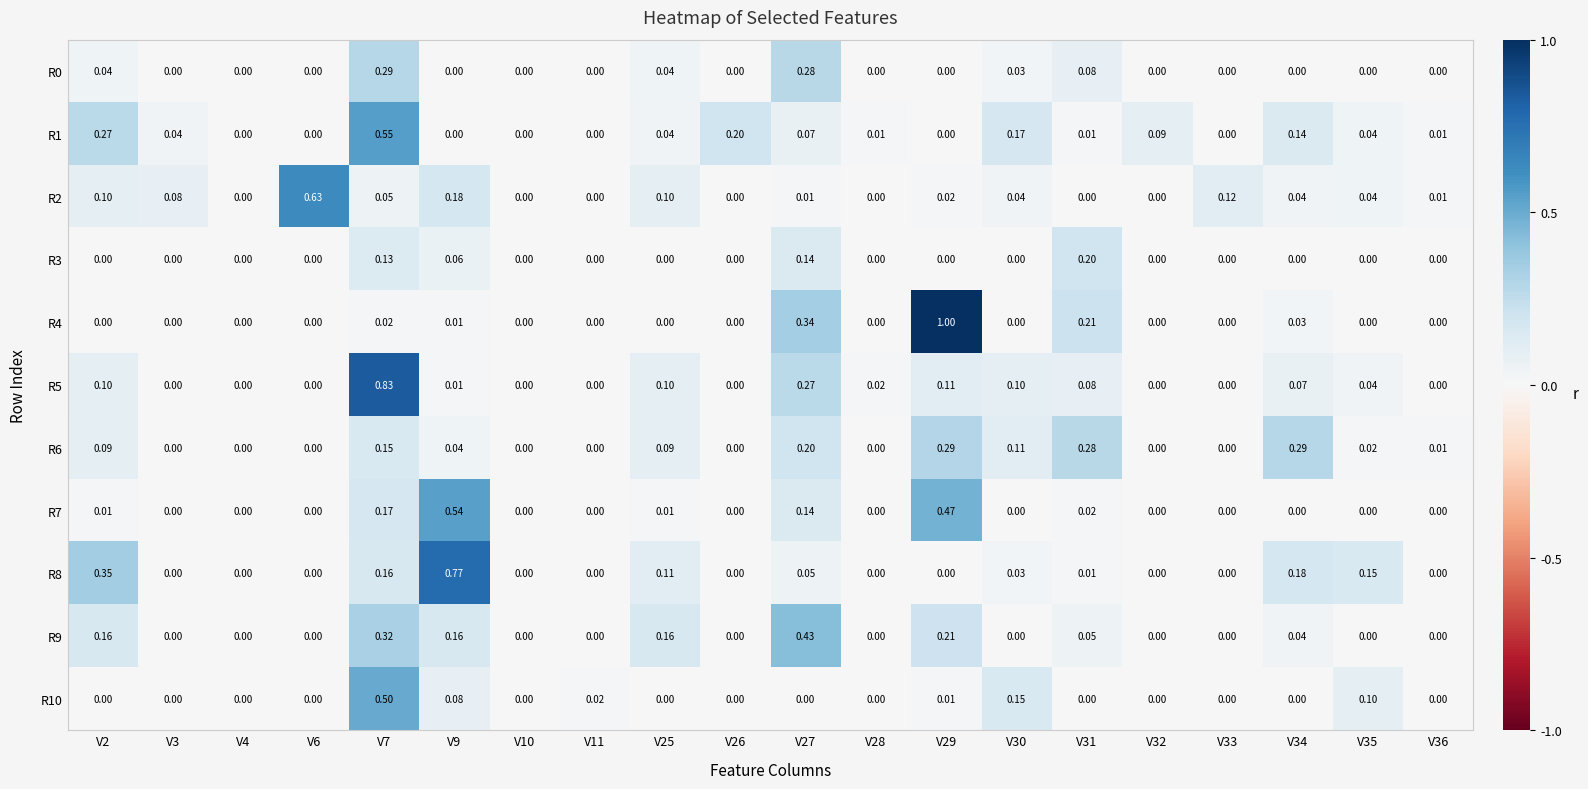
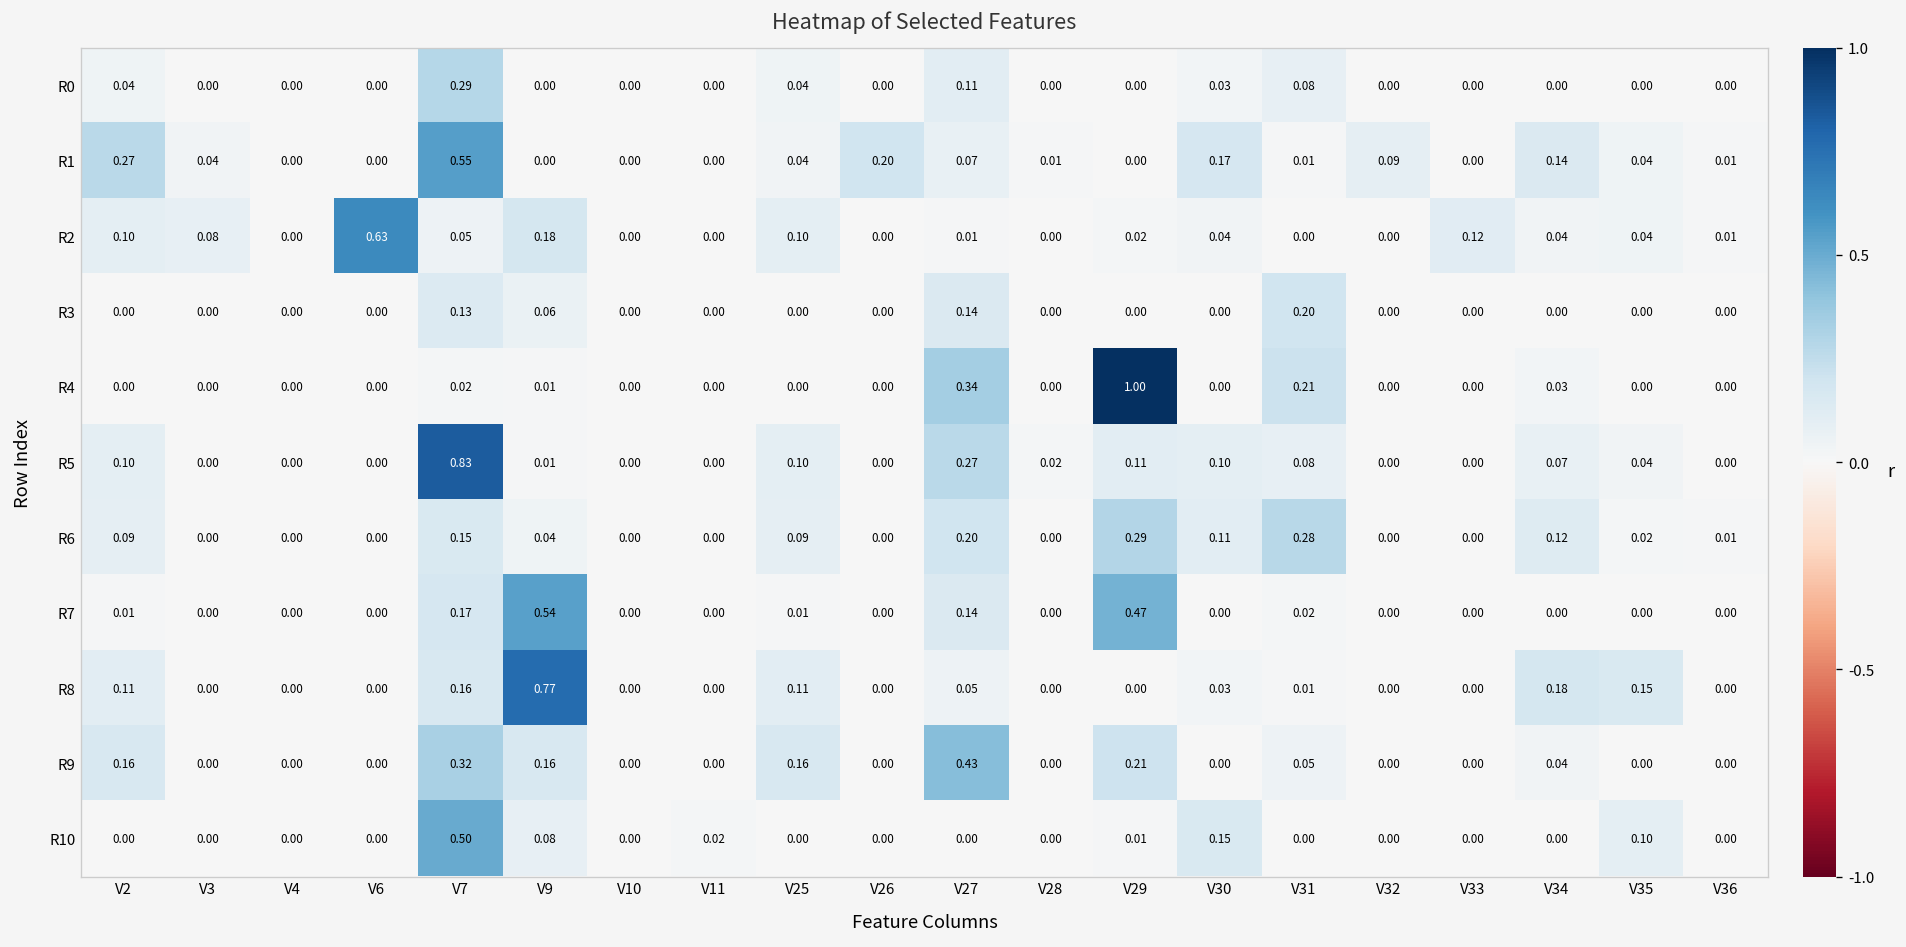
  {
    "R0": {
      "V2": 0.04,
      "V3": 0.00,
      "V4": 0.00,
      "V6": 0.00,
      "V7": 0.29,
      "V9": 0.00,
      "V10": 0.00,
      "V11": 0.00,
      "V25": 0.04,
      "V26": 0.00,
-     "V27": 0.28,
+     "V27": 0.11,
      "V28": 0.00,
      "V29": 0.00,
      "V30": 0.03,
      "V31": 0.08,
      "V32": 0.00,
      "V33": 0.00,
      "V34": 0.00,
      "V35": 0.00,
      "V36": 0.00
    },
    "R6": {
      "V2": 0.09,
      "V3": 0.00,
      "V4": 0.00,
      "V6": 0.00,
      "V7": 0.15,
      "V9": 0.04,
      "V10": 0.00,
      "V11": 0.00,
      "V25": 0.09,
      "V26": 0.00,
      "V27": 0.20,
      "V28": 0.00,
      "V29": 0.29,
      "V30": 0.11,
      "V31": 0.28,
      "V32": 0.00,
      "V33": 0.00,
-     "V34": 0.29,
+     "V34": 0.12,
      "V35": 0.02,
      "V36": 0.01
    },
    "R8": {
-     "V2": 0.35,
+     "V2": 0.11,
      "V3": 0.00,
      "V4": 0.00,
      "V6": 0.00,
      "V7": 0.16,
      "V9": 0.77,
      "V10": 0.00,
      "V11": 0.00,
      "V25": 0.11,
      "V26": 0.00,
      "V27": 0.05,
      "V28": 0.00,
      "V29": 0.00,
      "V30": 0.03,
      "V31": 0.01,
      "V32": 0.00,
      "V33": 0.00,
      "V34": 0.18,
      "V35": 0.15,
      "V36": 0.00
    }
  }
